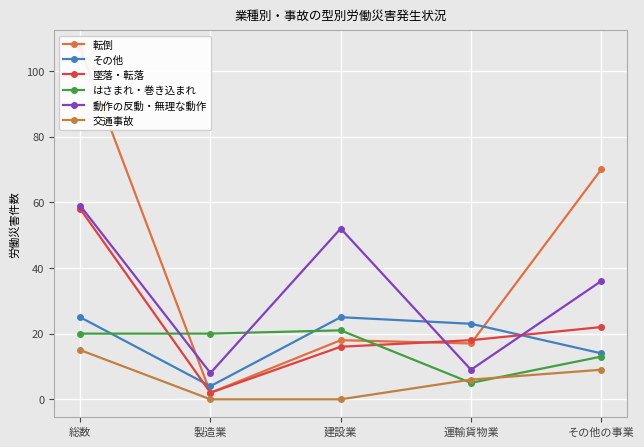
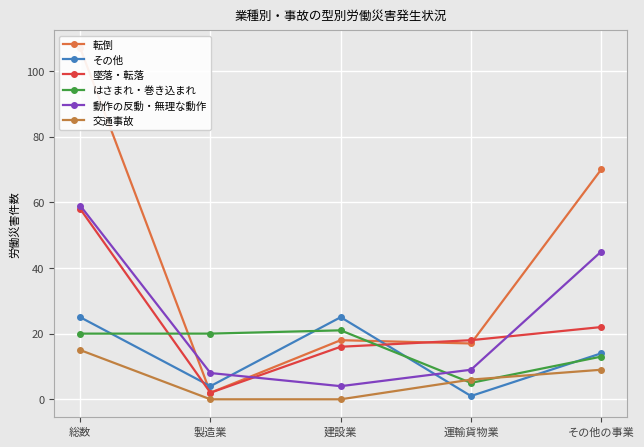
  {
    "その他": {
      "総数": 25,
      "製造業": 4,
      "建設業": 25,
-     "運輸貨物業": 23,
+     "運輸貨物業": 1,
      "その他の事業": 14
    },
    "はさまれ・巻き込まれ": {
      "総数": 20,
      "製造業": 20,
      "建設業": 21,
      "運輸貨物業": 5,
      "その他の事業": 13
    },
    "動作の反動・無理な動作": {
      "総数": 59,
      "製造業": 8,
-     "建設業": 52,
+     "建設業": 4,
      "運輸貨物業": 9,
-     "その他の事業": 36
+     "その他の事業": 45
    }
  }
